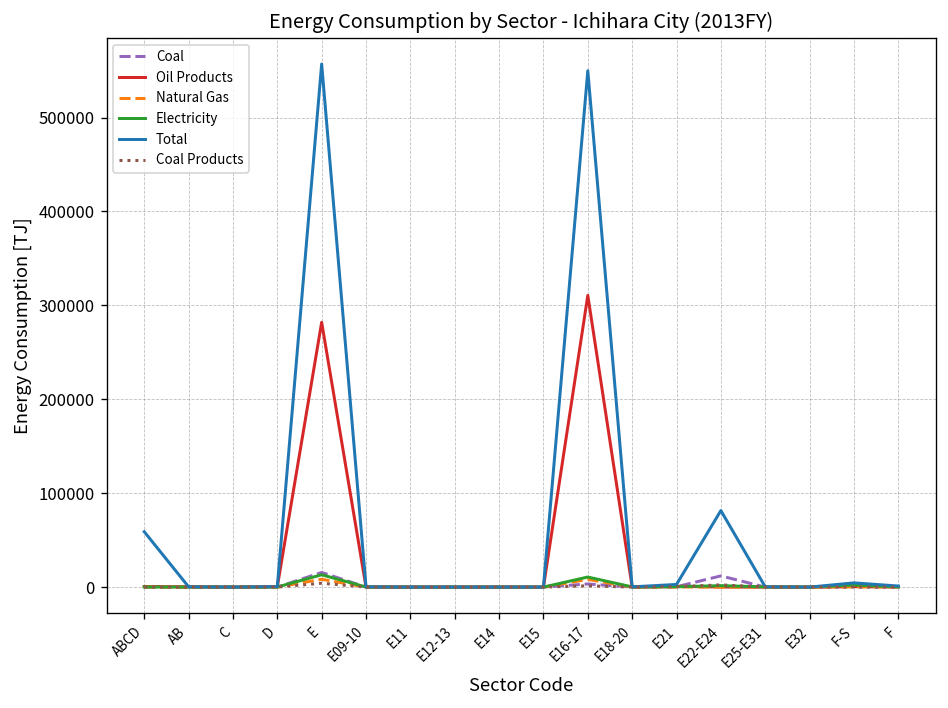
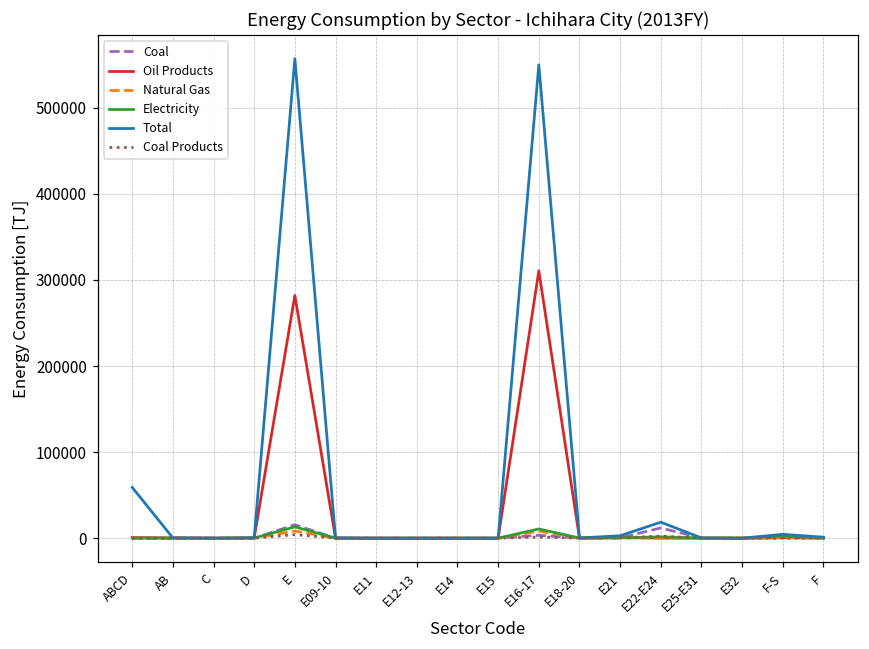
  {
    "Coal": {
      "E22-E24": 10000
    },
    "Oil Products": {
      "E": 280000,
      "E16-17": 310000
    },
    "Natural Gas": {
      "E": 10000
    },
    "Total": {
      "ABCD": 60000,
      "E": 560000,
      "E16-17": 550000,
-     "E22-E24": 80000
+     "E22-E24": 20000
    },
    "Coal Products": {
      "E": 0
    }
  }
